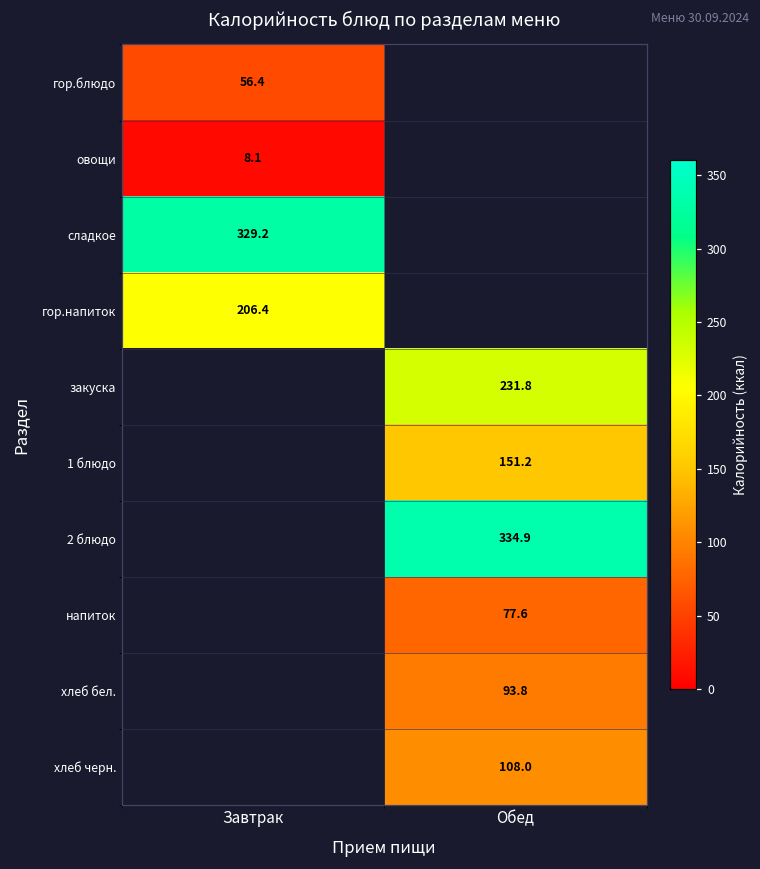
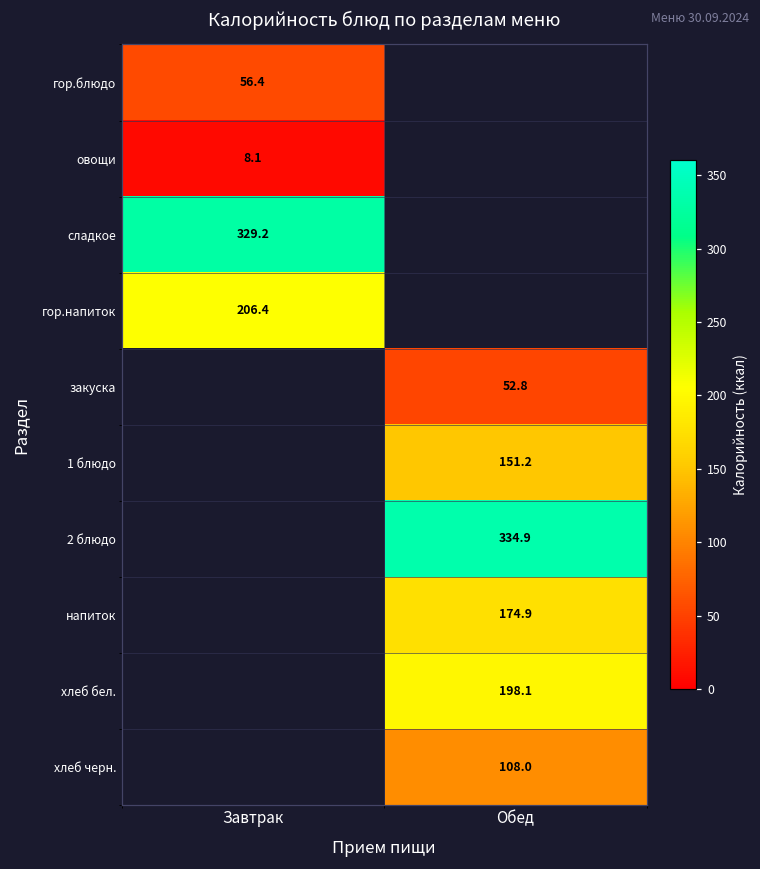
  {
    "гор.блюдо": {
      "Завтрак": 56.4
    },
    "овощи": {
      "Завтрак": 8.1
    },
    "сладкое": {
      "Завтрак": 329.2
    },
    "гор.напиток": {
      "Завтрак": 206.4
    },
    "закуска": {
-     "Обед": 231.8
+     "Обед": 52.8
    },
    "1 блюдо": {
      "Обед": 151.2
    },
    "2 блюдо": {
      "Обед": 334.9
    },
    "напиток": {
-     "Обед": 77.6
+     "Обед": 174.9
    },
    "хлеб бел.": {
-     "Обед": 93.8
+     "Обед": 198.1
    },
    "хлеб черн.": {
      "Обед": 108.0
    }
  }
